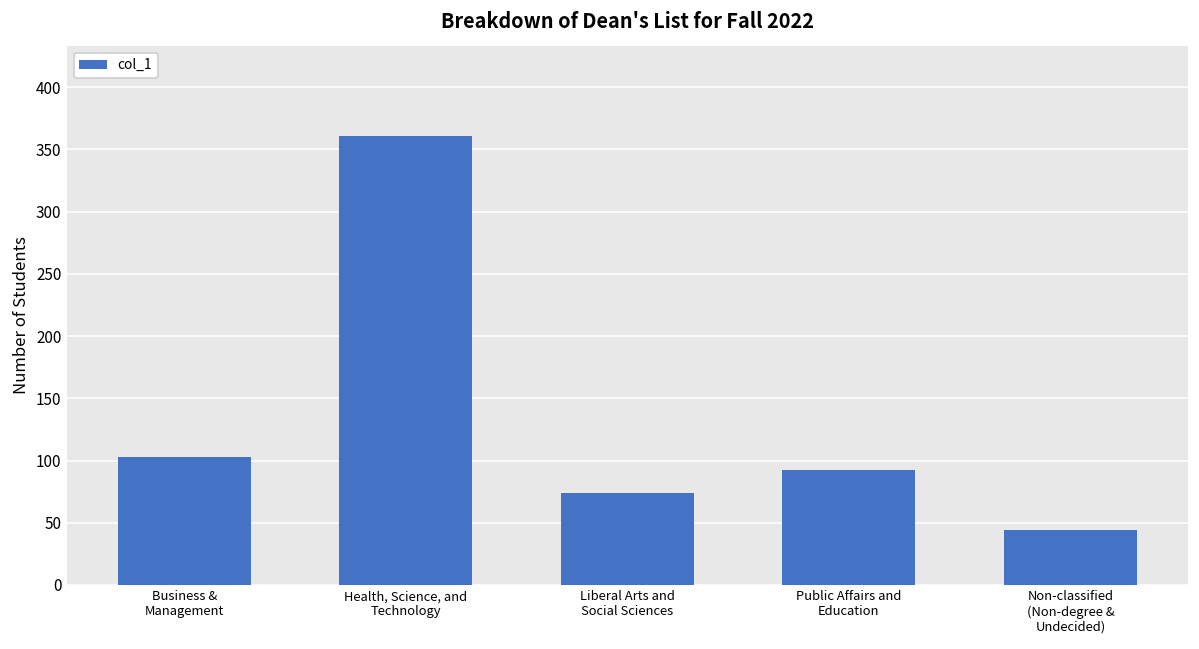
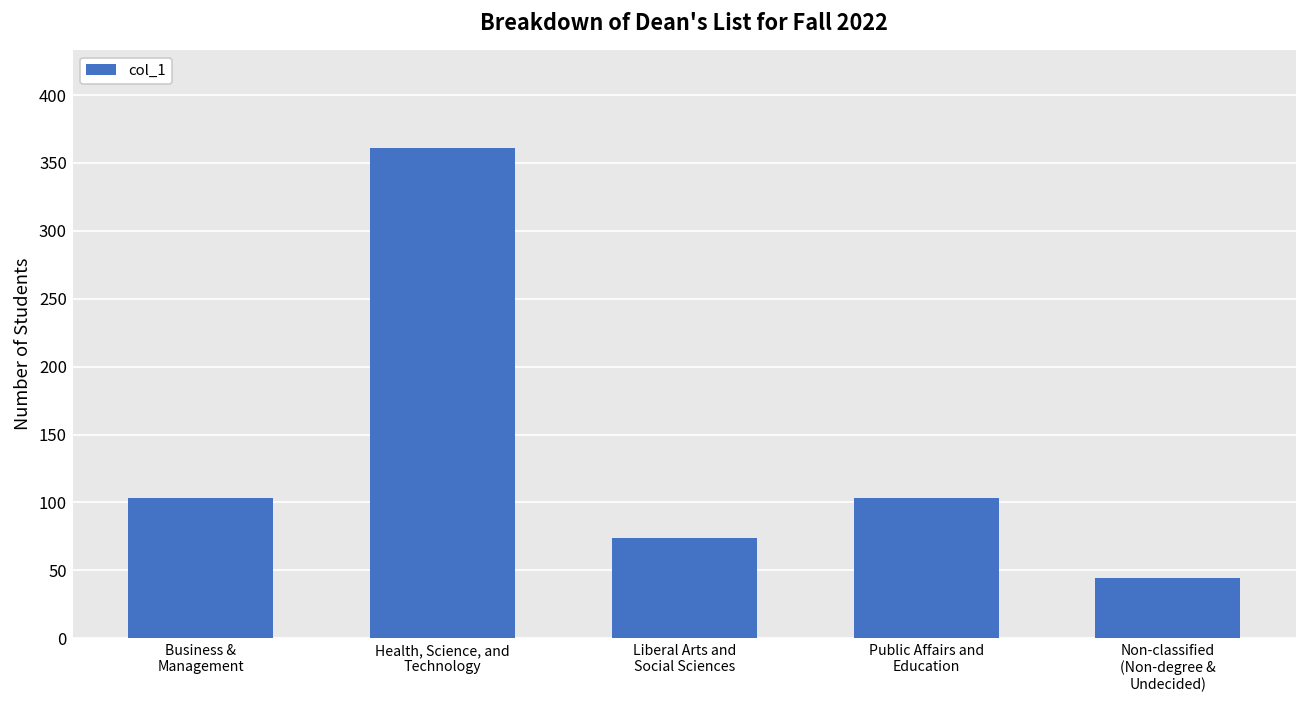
  {
    "Business & Management": 103,
    "Health, Science, and Technology": 361,
    "Liberal Arts and Social Sciences": 74,
-   "Public Affairs and Education": 92,
+   "Public Affairs and Education": 103,
    "Non-classified (Non-degree & Undecided)": 44
  }
